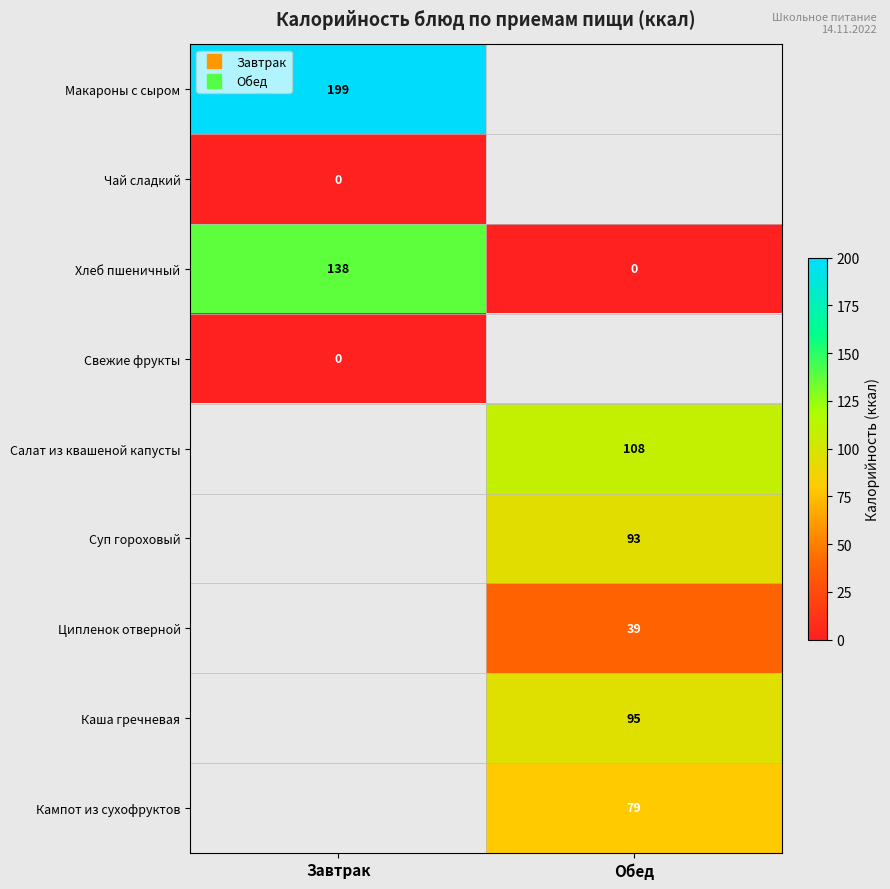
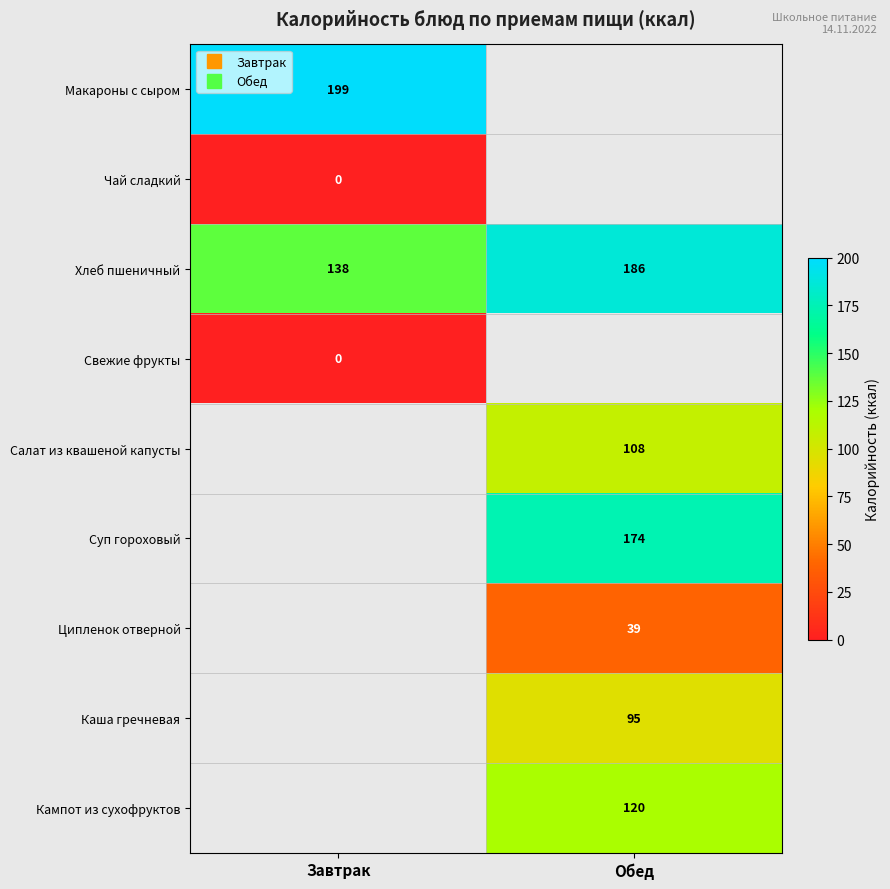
  {
    "Макароны с сыром": {
      "Завтрак": 199
    },
    "Чай сладкий": {
      "Завтрак": 0
    },
    "Хлеб пшеничный": {
      "Завтрак": 138,
-     "Обед": 0
+     "Обед": 186
    },
    "Свежие фрукты": {
      "Завтрак": 0
    },
    "Салат из квашеной капусты": {
      "Обед": 108
    },
    "Суп гороховый": {
-     "Обед": 93
+     "Обед": 174
    },
    "Ципленок отверной": {
      "Обед": 39
    },
    "Каша гречневая": {
      "Обед": 95
    },
    "Кампот из сухофруктов": {
-     "Обед": 79
+     "Обед": 120
    }
  }
